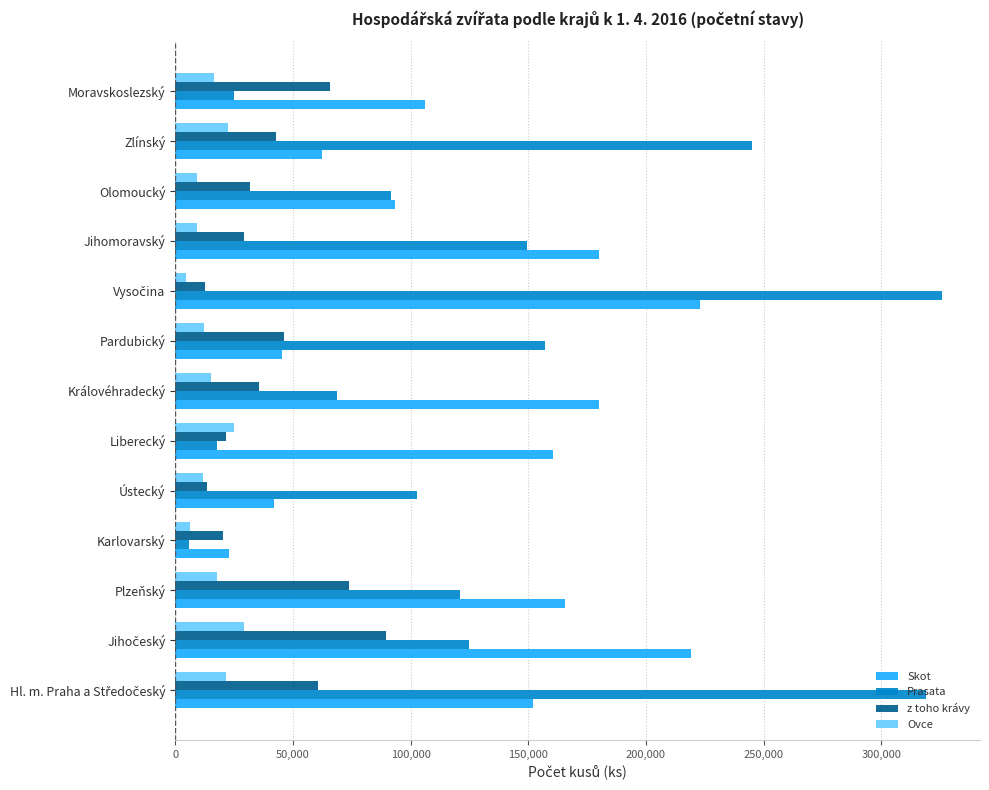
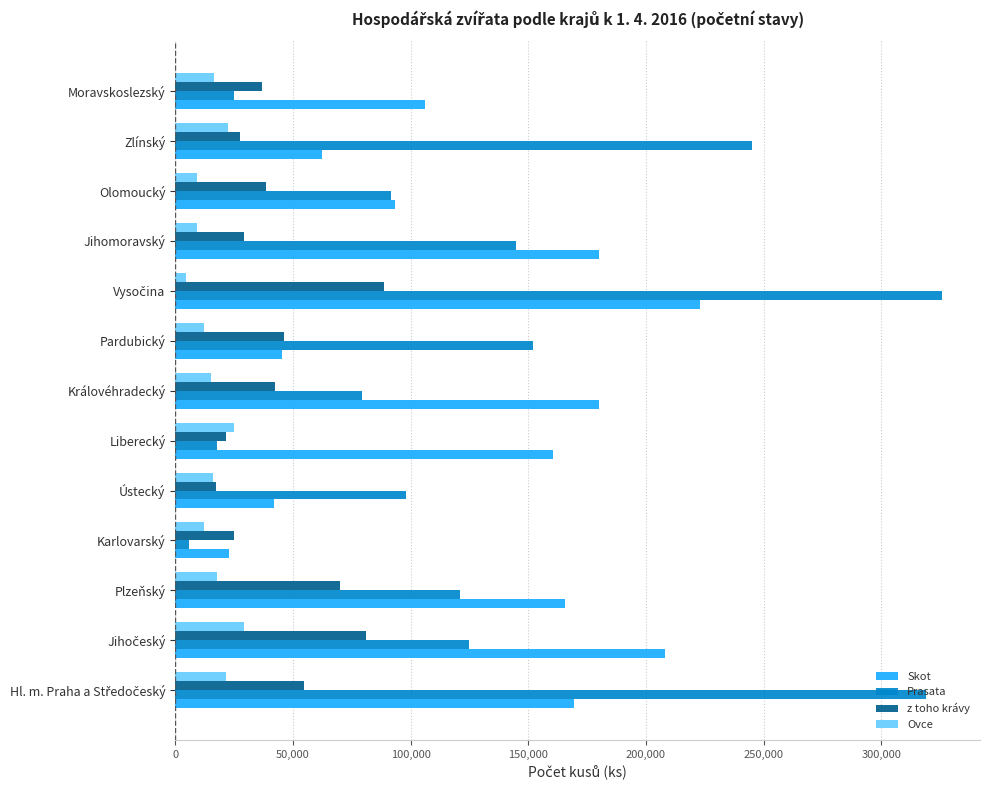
  {
    "Skot": {
      "Moravskoslezský": "106,000",
      "Zlínský": "62,000",
      "Olomoucký": "94,000",
      "Jihomoravský": "180,000",
      "Vysočina": "223,000",
      "Pardubický": "45,000",
      "Královéhradecký": "180,000",
      "Liberecký": "160,000",
      "Ústecký": "42,000",
      "Karlovarský": "23,000",
      "Plzeňský": "165,000",
-     "Jihočeský": "219,000",
-     "Hl. m. Praha a Středočeský": "152,000"
+     "Jihočeský": "208,000",
+     "Hl. m. Praha a Středočeský": "169,000"
    },
    "Prasata": {
      "Moravskoslezský": "25,000",
      "Zlínský": "245,000",
      "Olomoucký": "92,000",
-     "Jihomoravský": "150,000",
+     "Jihomoravský": "145,000",
      "Vysočina": "326,000",
-     "Pardubický": "157,000",
-     "Královéhradecký": "69,000",
+     "Pardubický": "152,000",
+     "Královéhradecký": "79,000",
      "Liberecký": "18,000",
-     "Ústecký": "103,000",
+     "Ústecký": "98,000",
      "Karlovarský": "6,000",
      "Plzeňský": "121,000",
      "Jihočeský": "125,000",
      "Hl. m. Praha a Středočeský": "319,000"
    },
    "z toho krávy": {
-     "Moravskoslezský": "66,000",
-     "Zlínský": "43,000",
-     "Olomoucký": "32,000",
+     "Moravskoslezský": "37,000",
+     "Zlínský": "27,000",
+     "Olomoucký": "39,000",
      "Jihomoravský": "29,000",
-     "Vysočina": "12,000",
+     "Vysočina": "89,000",
      "Pardubický": "46,000",
-     "Královéhradecký": "35,000",
+     "Královéhradecký": "42,000",
      "Liberecký": "21,000",
-     "Ústecký": "13,000",
-     "Karlovarský": "20,000",
-     "Plzeňský": "74,000",
-     "Jihočeský": "89,000",
-     "Hl. m. Praha a Středočeský": "61,000"
+     "Ústecký": "17,000",
+     "Karlovarský": "25,000",
+     "Plzeňský": "70,000",
+     "Jihočeský": "81,000",
+     "Hl. m. Praha a Středočeský": "55,000"
    },
    "Ovce": {
      "Moravskoslezský": "16,000",
      "Zlínský": "23,000",
      "Olomoucký": "9,000",
      "Jihomoravský": "9,000",
      "Vysočina": "5,000",
      "Pardubický": "12,000",
      "Královéhradecký": "15,000",
      "Liberecký": "25,000",
-     "Ústecký": "12,000",
-     "Karlovarský": "6,000",
+     "Ústecký": "16,000",
+     "Karlovarský": "12,000",
      "Plzeňský": "18,000",
      "Jihočeský": "29,000",
      "Hl. m. Praha a Středočeský": "21,000"
    }
  }
